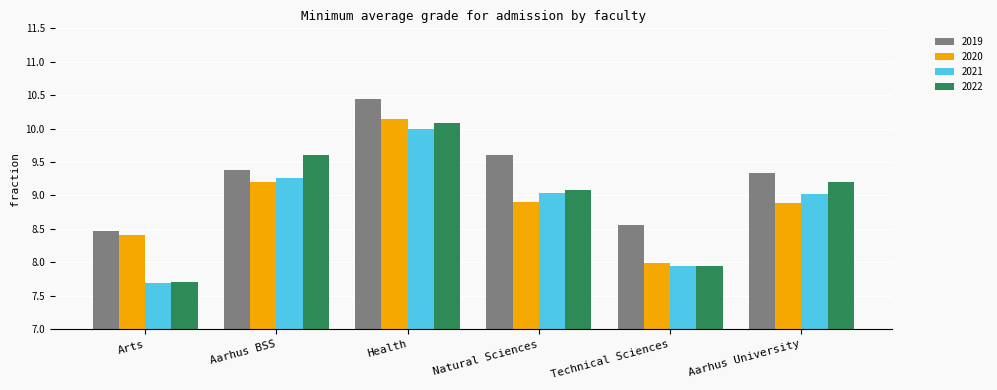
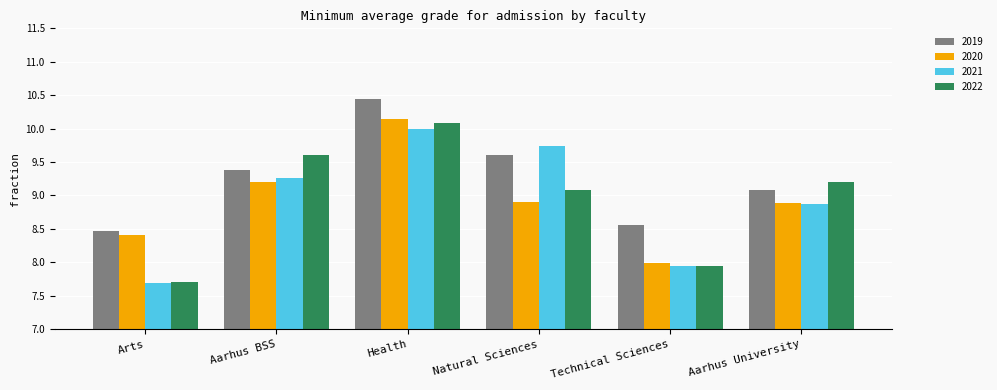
  {
    "2019": {
      "Arts": 8.5,
      "Aarhus BSS": 9.4,
      "Health": 10.4,
      "Natural Sciences": 9.6,
      "Technical Sciences": 8.6,
-     "Aarhus University": 9.3
+     "Aarhus University": 9.1
    },
    "2020": {
      "Arts": 8.4,
      "Aarhus BSS": 9.2,
      "Health": 10.1,
      "Natural Sciences": 8.9,
      "Technical Sciences": 8.0,
      "Aarhus University": 8.9
    },
    "2021": {
      "Arts": 7.7,
      "Aarhus BSS": 9.3,
      "Health": 10.0,
-     "Natural Sciences": 9.0,
+     "Natural Sciences": 9.7,
      "Technical Sciences": 7.9,
-     "Aarhus University": 9.0
+     "Aarhus University": 8.9
    },
    "2022": {
      "Arts": 7.7,
      "Aarhus BSS": 9.6,
      "Health": 10.1,
      "Natural Sciences": 9.1,
      "Technical Sciences": 8.0,
      "Aarhus University": 9.2
    }
  }
